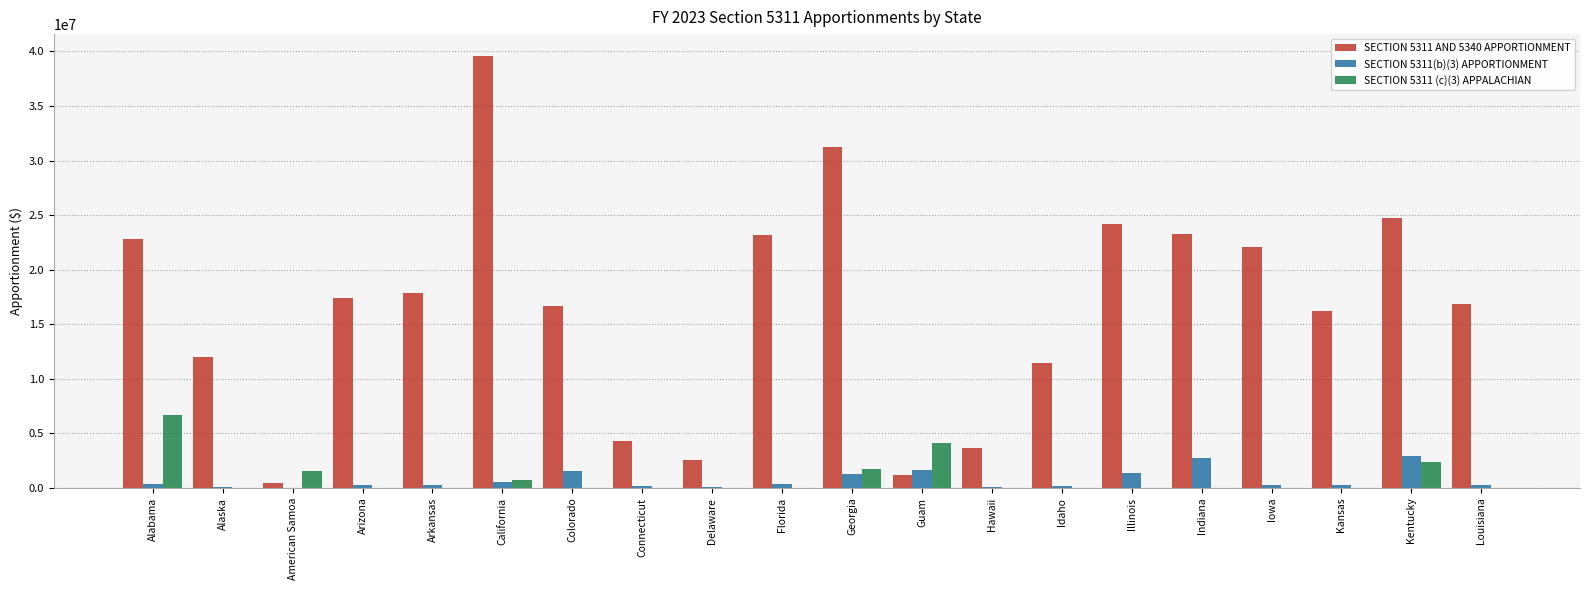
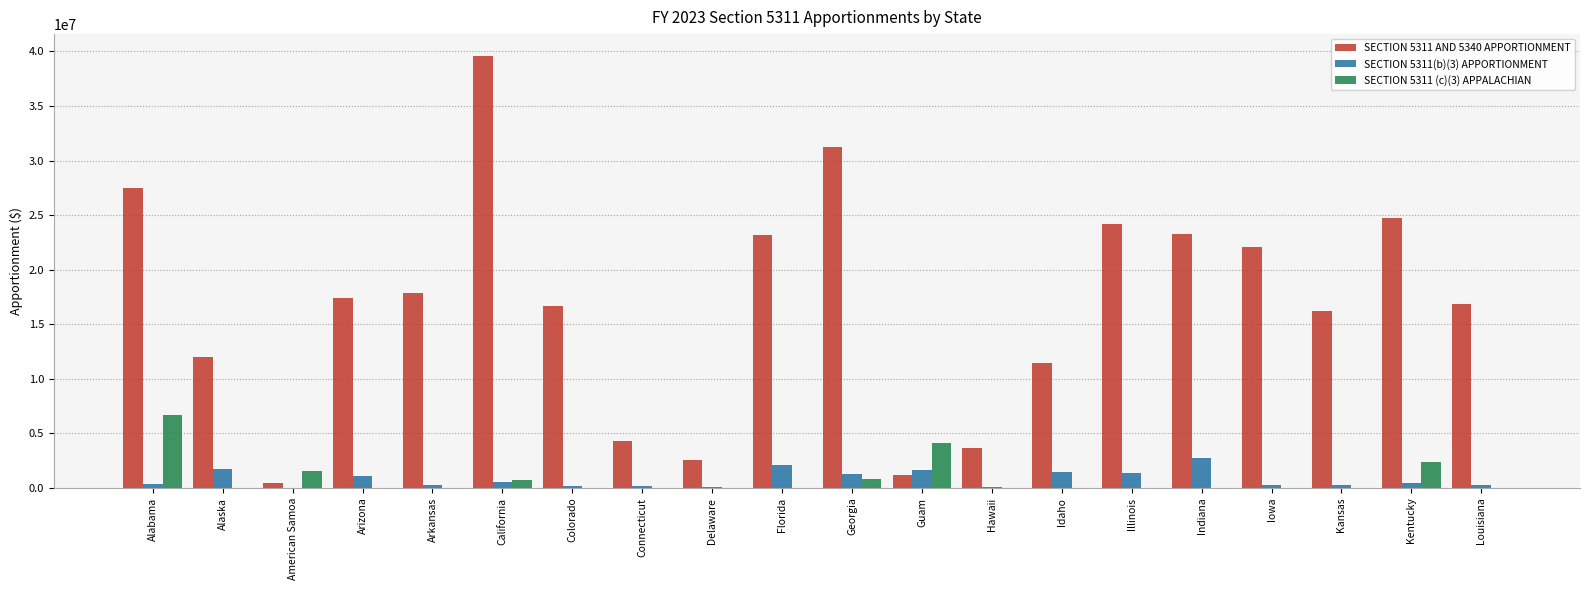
  {
    "SECTION 5311 AND 5340 APPORTIONMENT": {
-     "Alabama": 22800000,
+     "Alabama": 27500000,
      "Alaska": 12000000,
      "American Samoa": 500000,
      "Arizona": 17400000,
      "Arkansas": 17900000,
      "California": 39600000,
      "Colorado": 16700000,
      "Connecticut": 4300000,
      "Delaware": 2500000,
      "Florida": 23200000,
      "Georgia": 31200000,
      "Guam": 1200000,
      "Hawaii": 3700000,
      "Idaho": 11500000,
      "Illinois": 24100000,
      "Indiana": 23300000,
      "Iowa": 22000000,
      "Kansas": 16200000,
      "Kentucky": 24700000,
      "Louisiana": 16800000
    },
    "SECTION 5311(b)(3) APPORTIONMENT": {
      "Alabama": 400000,
-     "Alaska": 100000,
-     "Arizona": 200000,
+     "Alaska": 1800000,
+     "Arizona": 1100000,
      "Arkansas": 300000,
      "California": 600000,
-     "Colorado": 1600000,
-     "Florida": 400000,
+     "Colorado": 200000,
+     "Florida": 2100000,
      "Georgia": 1300000,
      "Guam": 1700000,
-     "Idaho": 200000,
+     "Idaho": 1500000,
      "Illinois": 1400000,
      "Indiana": 2700000,
      "Iowa": 300000,
      "Kansas": 300000,
-     "Kentucky": 2900000,
+     "Kentucky": 400000,
      "Louisiana": 300000
    },
    "SECTION 5311 (c)(3) APPALACHIAN": {
      "Alabama": 6700000,
      "Alaska": 0,
      "American Samoa": 1500000,
      "Arizona": 0,
      "Arkansas": 0,
      "California": 800000,
      "Colorado": 0,
      "Connecticut": 0,
      "Delaware": 0,
      "Florida": 0,
-     "Georgia": 1800000,
+     "Georgia": 800000,
      "Guam": 4200000,
      "Hawaii": 0,
      "Idaho": 0,
      "Illinois": 0,
      "Indiana": 0,
      "Iowa": 0,
      "Kansas": 0,
      "Kentucky": 2400000,
      "Louisiana": 0
    }
  }
